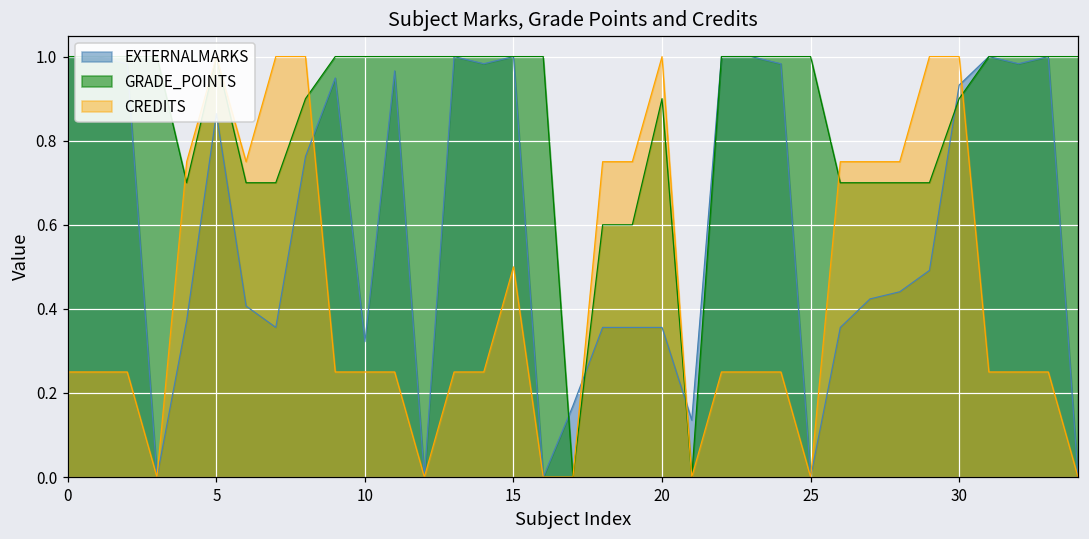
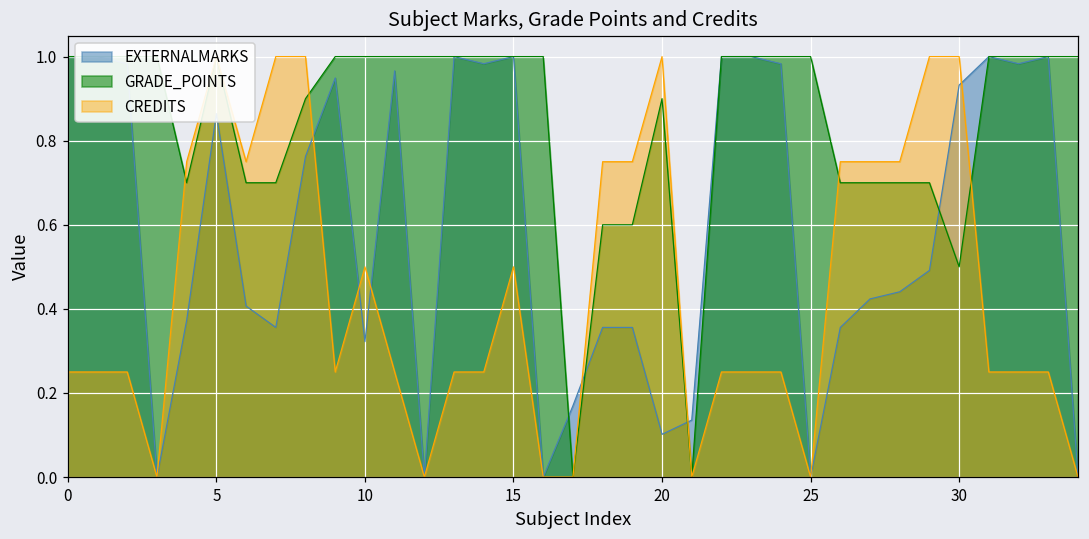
  {
    "EXTERNALMARKS": {
      "10": 0.32,
-     "20": 0.36,
+     "20": 0.10,
      "30": 0.93
    },
    "GRADE_POINTS": {
      "10": 1.00,
      "20": 0.90,
      "25": 1.00,
-     "30": 0.90
+     "30": 0.50
    },
    "CREDITS": {
      "0": 0.25,
-     "10": 0.25,
+     "10": 0.50,
      "15": 0.50,
      "20": 1.00,
      "30": 1.00
    }
  }
